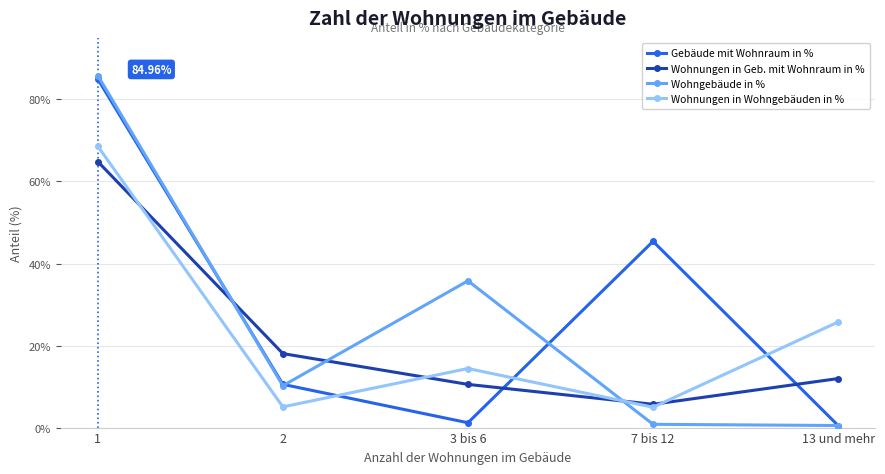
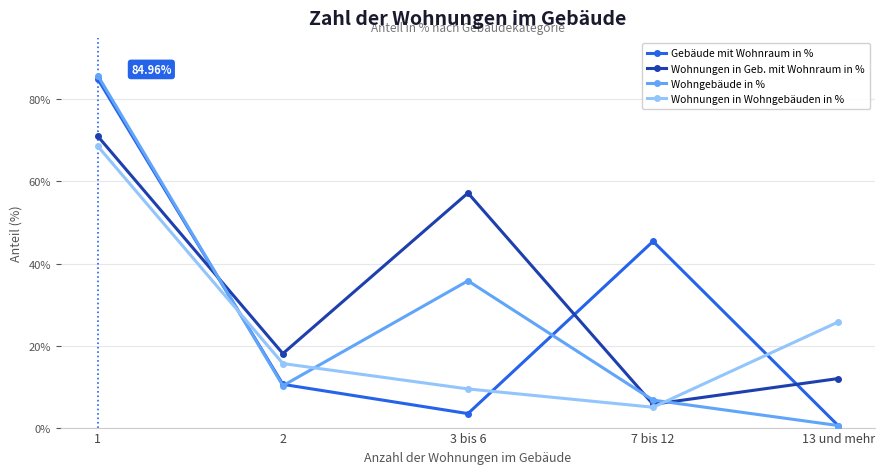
  {
    "Gebäude mit Wohnraum in %": {
      "1": "85%",
-     "3 bis 6": "1%",
+     "3 bis 6": "3%",
      "7 bis 12": "45%"
    },
    "Wohnungen in Geb. mit Wohnraum in %": {
-     "1": "65%",
+     "1": "71%",
      "2": "18%",
-     "3 bis 6": "11%",
+     "3 bis 6": "57%",
      "7 bis 12": "6%",
      "13 und mehr": "12%"
    },
    "Wohngebäude in %": {
      "1": "86%",
      "3 bis 6": "36%",
-     "7 bis 12": "1%"
+     "7 bis 12": "7%"
    },
    "Wohnungen in Wohngebäuden in %": {
      "1": "69%",
-     "2": "5%",
-     "3 bis 6": "14%",
+     "2": "16%",
+     "3 bis 6": "9%",
      "7 bis 12": "5%",
      "13 und mehr": "26%"
    }
  }
